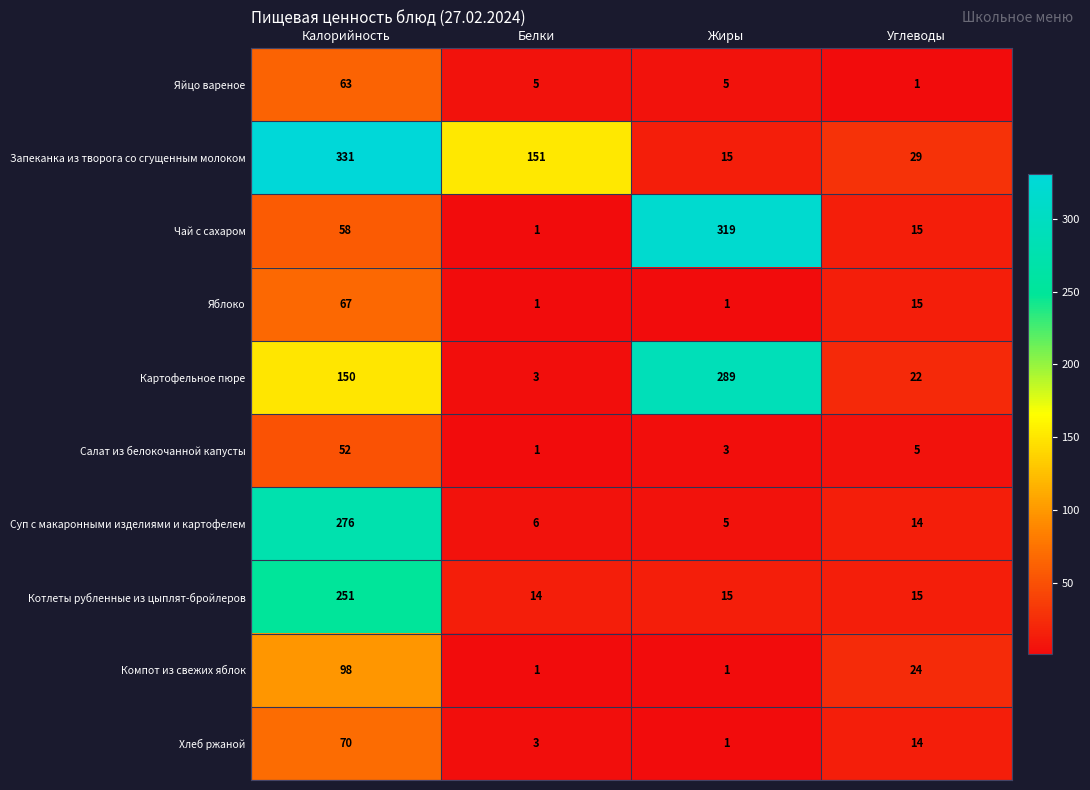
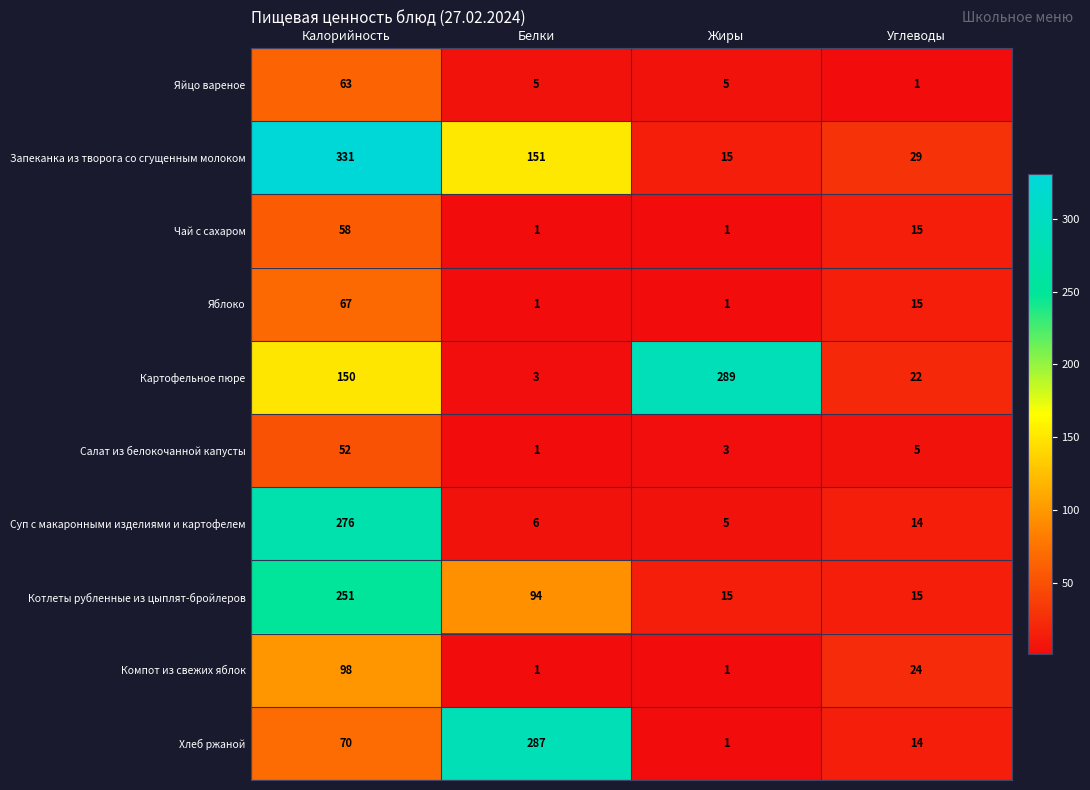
  {
    "Яйцо вареное": {
      "Калорийность": 63,
      "Белки": 5,
      "Жиры": 5,
      "Углеводы": 1
    },
    "Запеканка из творога со сгущенным молоком": {
      "Калорийность": 331,
      "Белки": 151,
      "Жиры": 15,
      "Углеводы": 29
    },
    "Чай с сахаром": {
      "Калорийность": 58,
      "Белки": 1,
-     "Жиры": 319,
+     "Жиры": 1,
      "Углеводы": 15
    },
    "Яблоко": {
      "Калорийность": 67,
      "Белки": 1,
      "Жиры": 1,
      "Углеводы": 15
    },
    "Картофельное пюре": {
      "Калорийность": 150,
      "Белки": 3,
      "Жиры": 289,
      "Углеводы": 22
    },
    "Салат из белокочанной капусты": {
      "Калорийность": 52,
      "Белки": 1,
      "Жиры": 3,
      "Углеводы": 5
    },
    "Суп с макаронными изделиями и картофелем": {
      "Калорийность": 276,
      "Белки": 6,
      "Жиры": 5,
      "Углеводы": 14
    },
    "Котлеты рубленные из цыплят-бройлеров": {
      "Калорийность": 251,
-     "Белки": 14,
+     "Белки": 94,
      "Жиры": 15,
      "Углеводы": 15
    },
    "Компот из свежих яблок": {
      "Калорийность": 98,
      "Белки": 1,
      "Жиры": 1,
      "Углеводы": 24
    },
    "Хлеб ржаной": {
      "Калорийность": 70,
-     "Белки": 3,
+     "Белки": 287,
      "Жиры": 1,
      "Углеводы": 14
    }
  }
